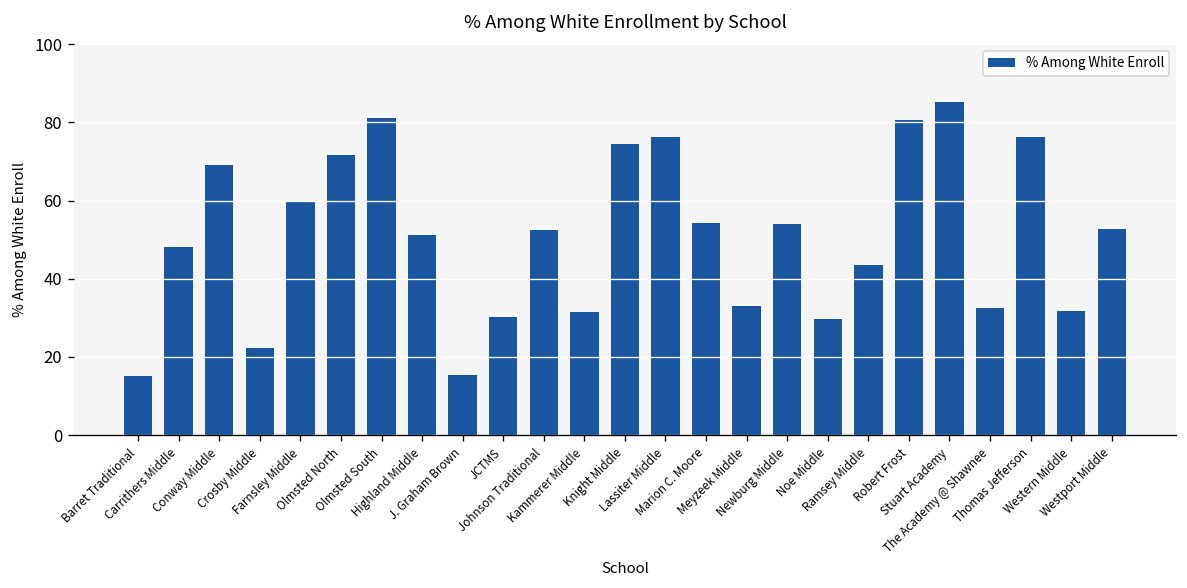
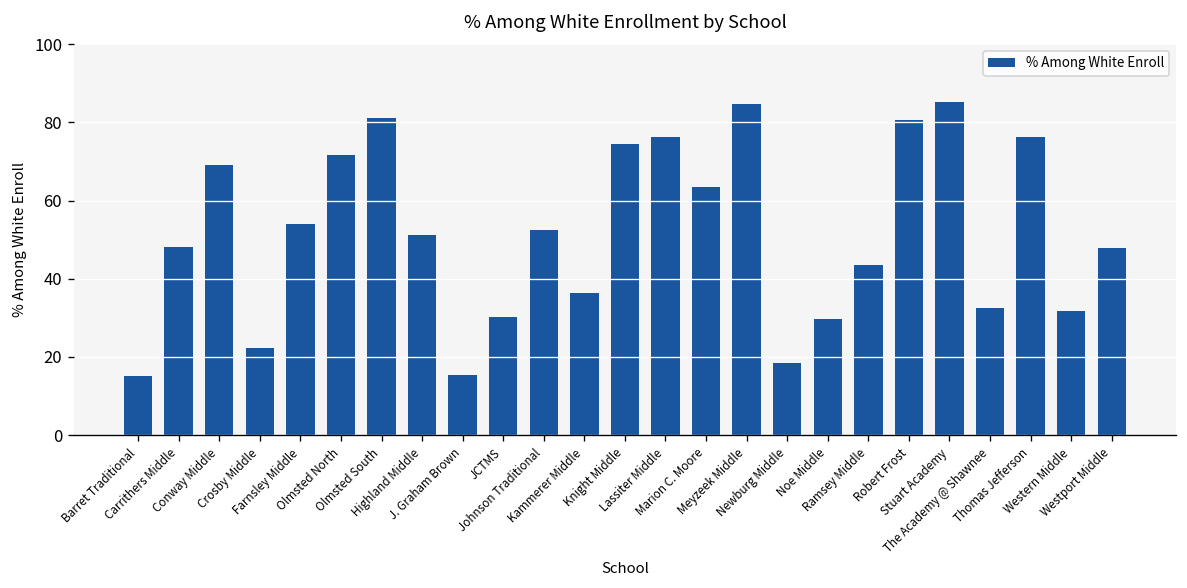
  {
    "Barret Traditional": 15,
    "Carrithers Middle": 48,
    "Conway Middle": 69,
    "Crosby Middle": 22,
-   "Farnsley Middle": 60,
+   "Farnsley Middle": 54,
    "Olmsted North": 72,
    "Olmsted South": 81,
    "Highland Middle": 51,
    "J. Graham Brown": 15,
    "JCTMS": 30,
    "Johnson Traditional": 53,
-   "Kammerer Middle": 32,
+   "Kammerer Middle": 36,
    "Knight Middle": 75,
    "Lassiter Middle": 76,
-   "Marion C. Moore": 54,
-   "Meyzeek Middle": 33,
-   "Newburg Middle": 54,
+   "Marion C. Moore": 64,
+   "Meyzeek Middle": 85,
+   "Newburg Middle": 19,
    "Noe Middle": 30,
    "Ramsey Middle": 44,
    "Robert Frost": 81,
    "Stuart Academy": 85,
    "The Academy @ Shawnee": 33,
    "Thomas Jefferson": 76,
    "Western Middle": 32,
-   "Westport Middle": 53
+   "Westport Middle": 48
  }
